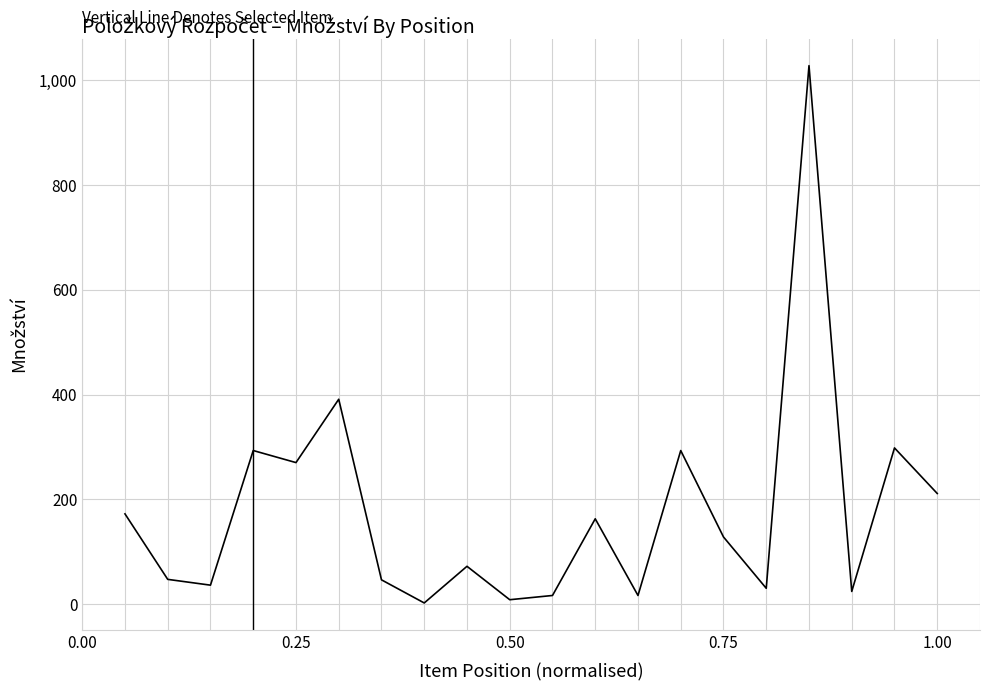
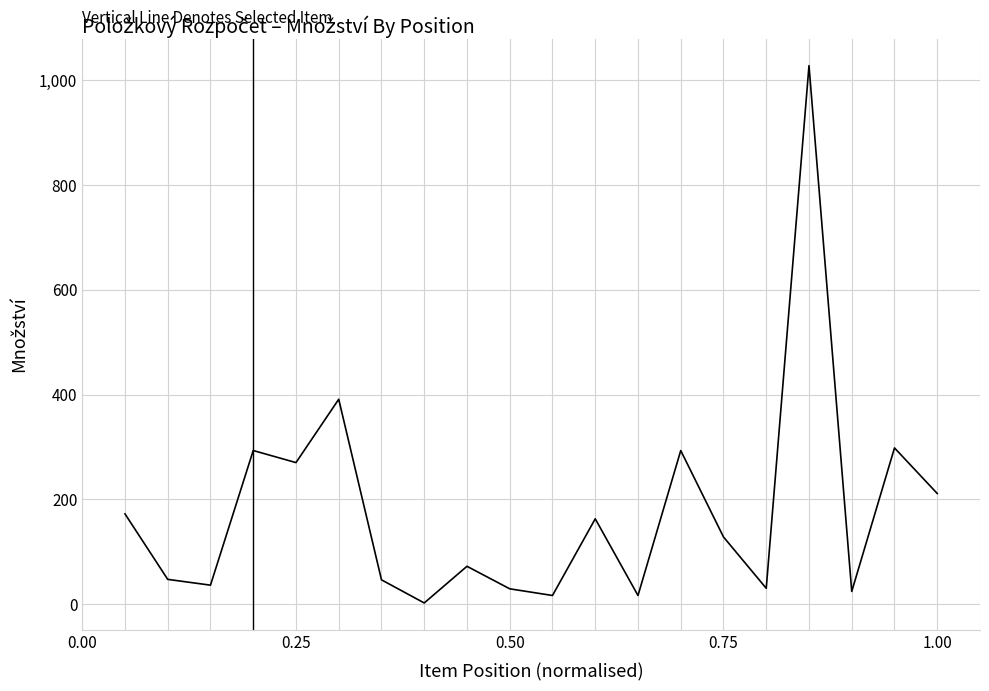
  {
    "0.25": 270,
-   "0.50": 10,
+   "0.50": 30,
    "0.75": 130,
    "1.00": 210
  }
